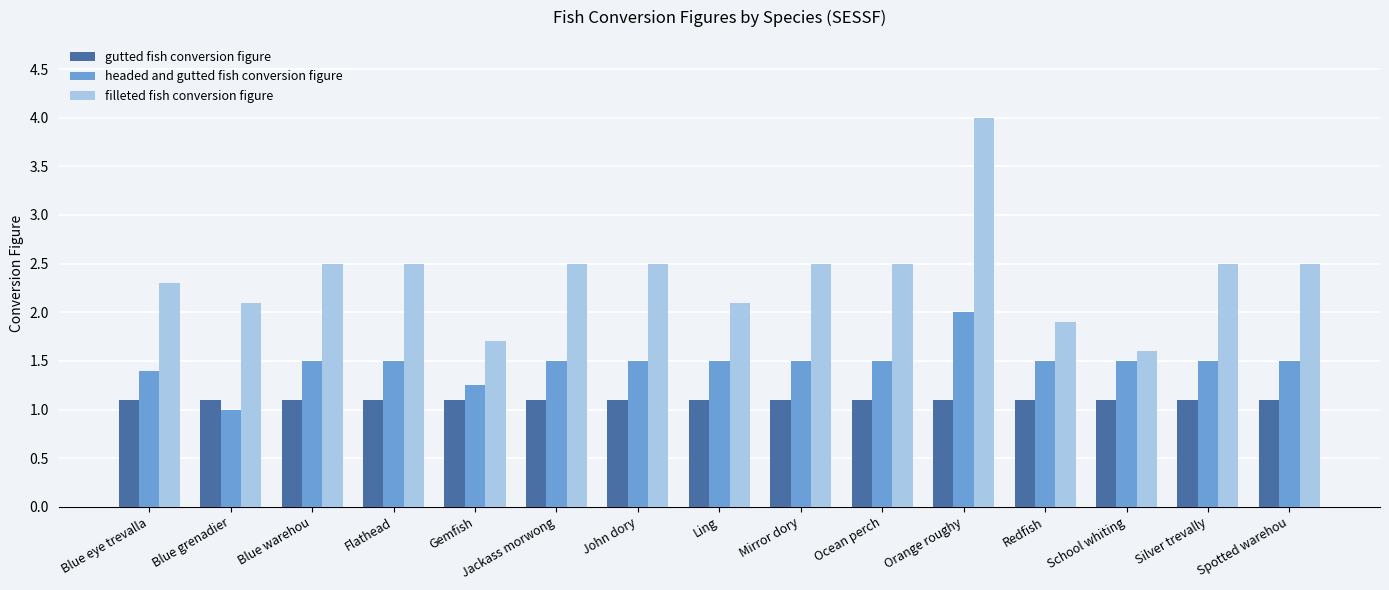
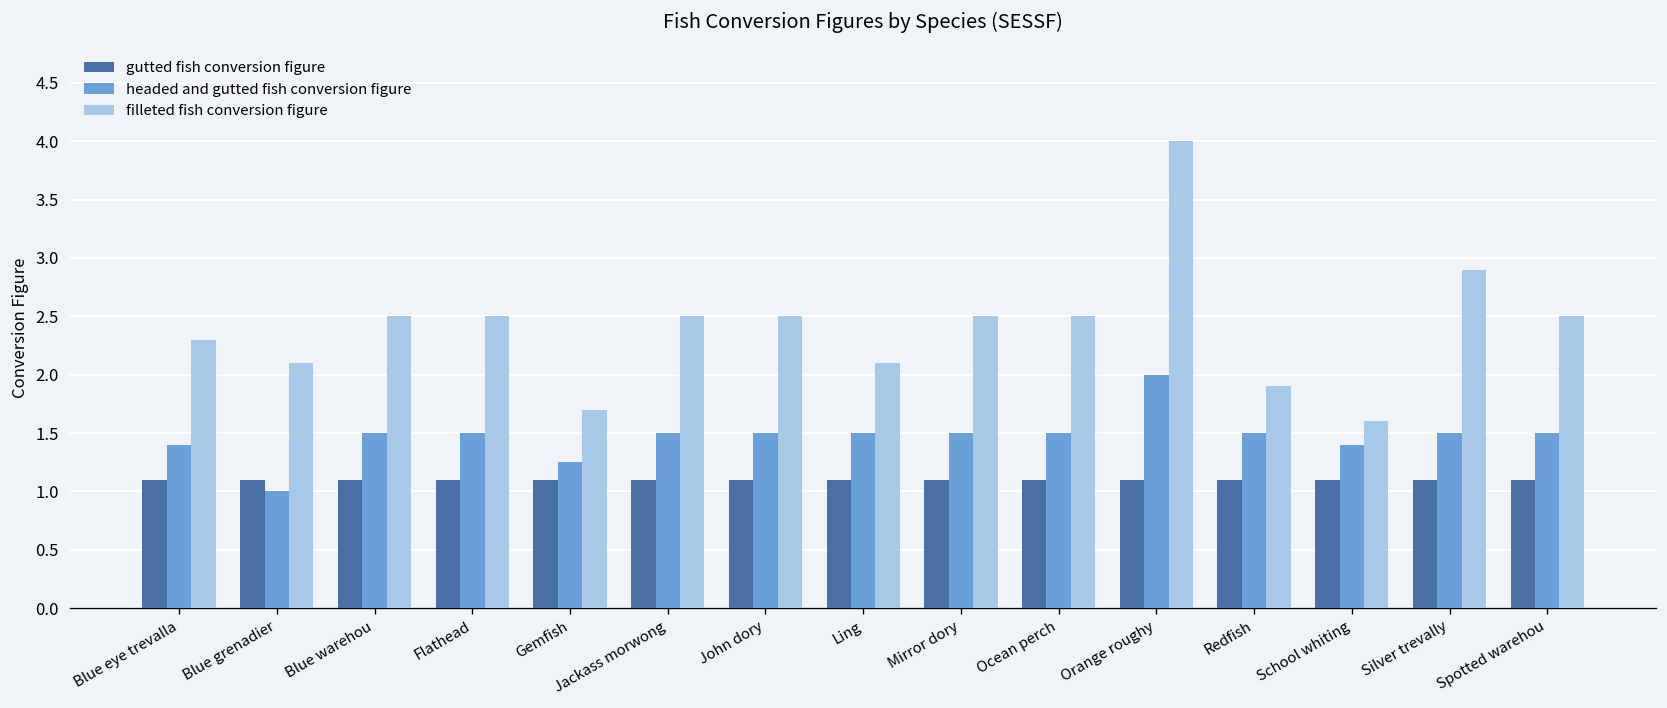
  {
    "gutted fish conversion figure": {
      "Blue eye trevalla": 1.1,
      "Blue grenadier": 1.1,
      "Blue warehou": 1.1,
      "Flathead": 1.1,
      "Gemfish": 1.1,
      "Jackass morwong": 1.1,
      "John dory": 1.1,
      "Ling": 1.1,
      "Mirror dory": 1.1,
      "Ocean perch": 1.1,
      "Orange roughy": 1.1,
      "Redfish": 1.1,
      "School whiting": 1.1,
      "Silver trevally": 1.1,
      "Spotted warehou": 1.1
    },
    "headed and gutted fish conversion figure": {
      "Blue eye trevalla": 1.4,
      "Blue grenadier": 1.0,
      "Blue warehou": 1.5,
      "Flathead": 1.5,
      "Gemfish": 1.3,
      "Jackass morwong": 1.5,
      "John dory": 1.5,
      "Ling": 1.5,
      "Mirror dory": 1.5,
      "Ocean perch": 1.5,
      "Orange roughy": 2.0,
      "Redfish": 1.5,
-     "School whiting": 1.5,
+     "School whiting": 1.4,
      "Silver trevally": 1.5,
      "Spotted warehou": 1.5
    },
    "filleted fish conversion figure": {
      "Blue eye trevalla": 2.3,
      "Blue grenadier": 2.1,
      "Blue warehou": 2.5,
      "Flathead": 2.5,
      "Gemfish": 1.7,
      "Jackass morwong": 2.5,
      "John dory": 2.5,
      "Ling": 2.1,
      "Mirror dory": 2.5,
      "Ocean perch": 2.5,
      "Orange roughy": 4.0,
      "Redfish": 1.9,
      "School whiting": 1.6,
-     "Silver trevally": 2.5,
+     "Silver trevally": 2.9,
      "Spotted warehou": 2.5
    }
  }
